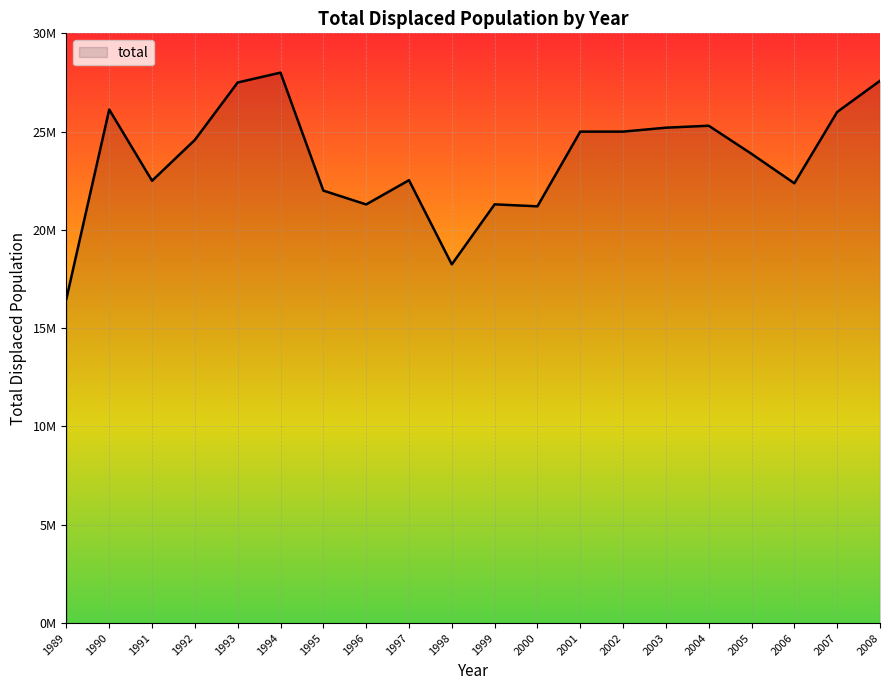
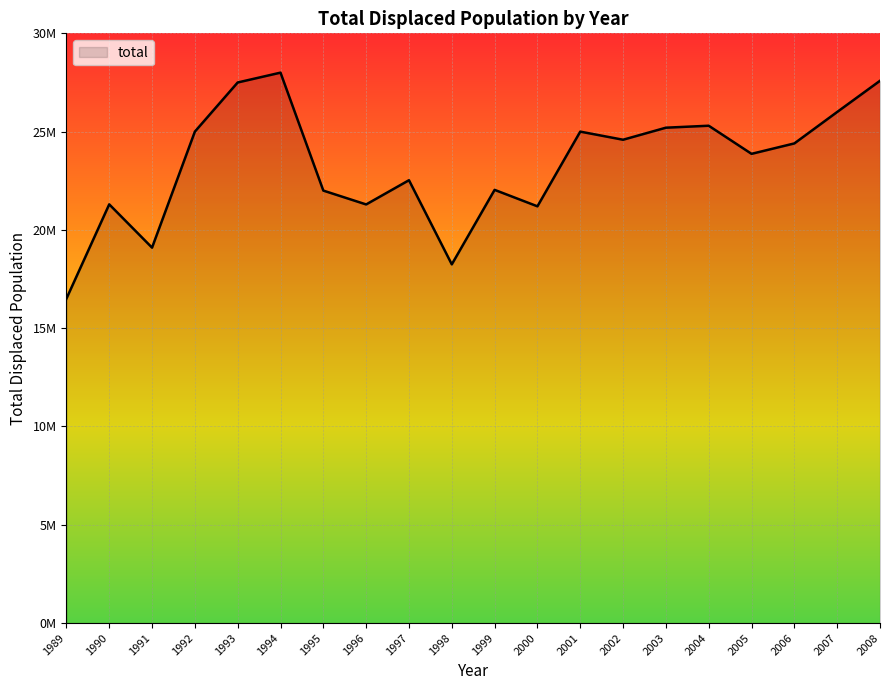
  {
    "1989": 16500000,
-   "1990": 26100000,
-   "1991": 22500000,
-   "1992": 24600000,
+   "1990": 21300000,
+   "1991": 19100000,
+   "1992": 25000000,
    "1993": 27500000,
    "1994": 28000000,
    "1995": 22000000,
    "1996": 21300000,
    "1997": 22500000,
    "1998": 18200000,
-   "1999": 21300000,
+   "1999": 22000000,
    "2000": 21200000,
    "2001": 25000000,
-   "2002": 25000000,
+   "2002": 24600000,
    "2003": 25200000,
    "2004": 25300000,
    "2005": 23900000,
-   "2006": 22400000,
+   "2006": 24400000,
    "2007": 26000000,
    "2008": 27600000
  }
